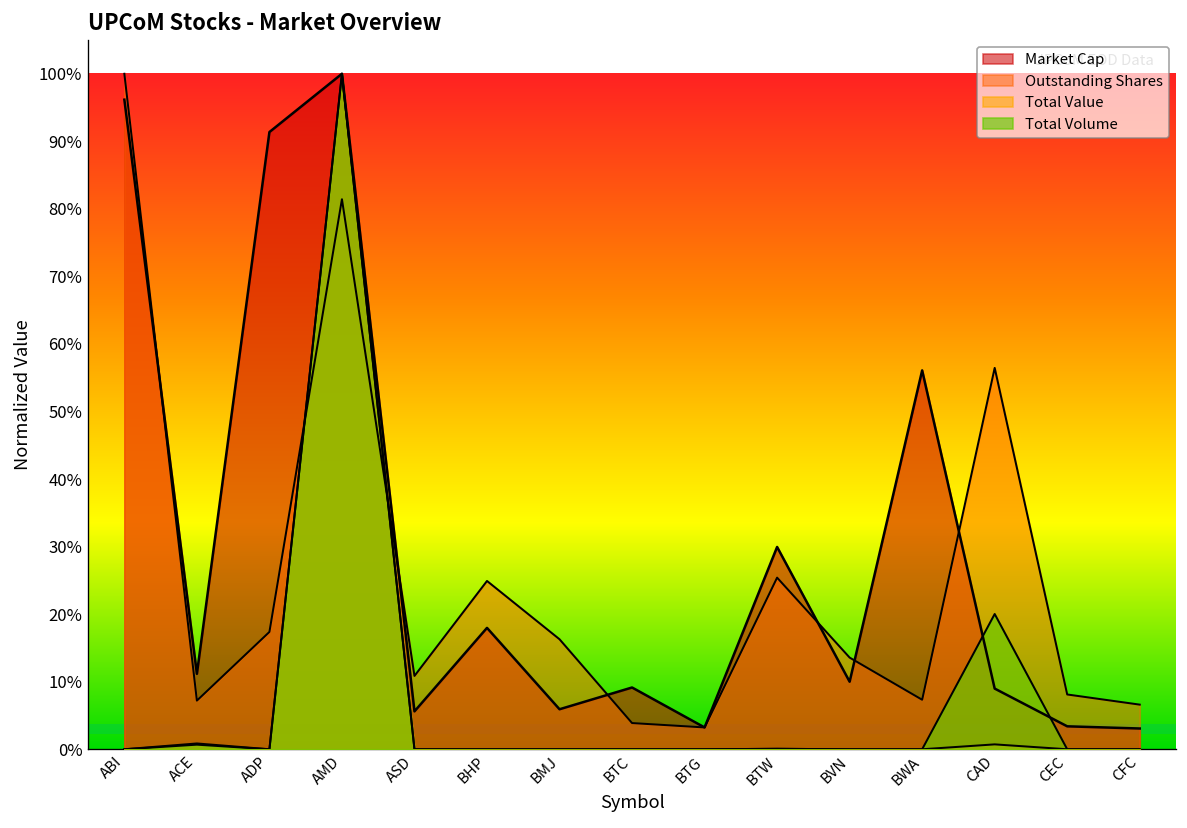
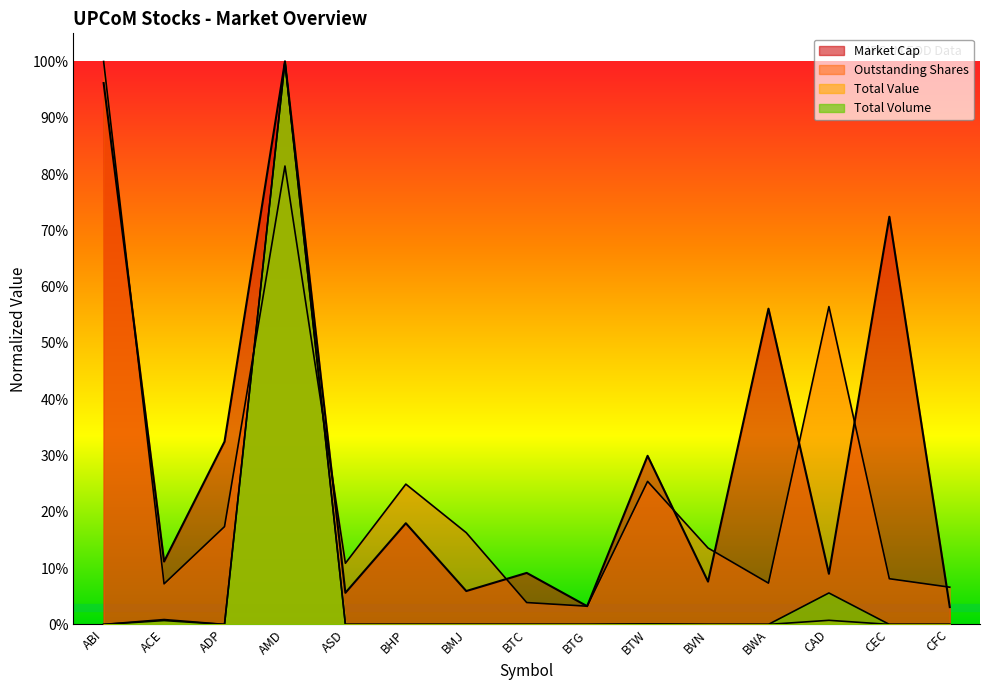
  {
    "Market Cap": {
      "ABI": "96%",
      "ACE": "11%",
-     "ADP": "91%",
+     "ADP": "32%",
      "ASD": "6%",
      "BHP": "18%",
      "BMJ": "6%",
      "BTC": "9%",
      "BTW": "30%",
-     "BVN": "10%",
+     "BVN": "8%",
      "BWA": "56%",
      "CAD": "9%",
-     "CEC": "3%",
+     "CEC": "72%",
      "CFC": "3%"
    },
    "Total Volume": {
-     "CAD": "20%"
+     "CAD": "6%"
    }
  }
